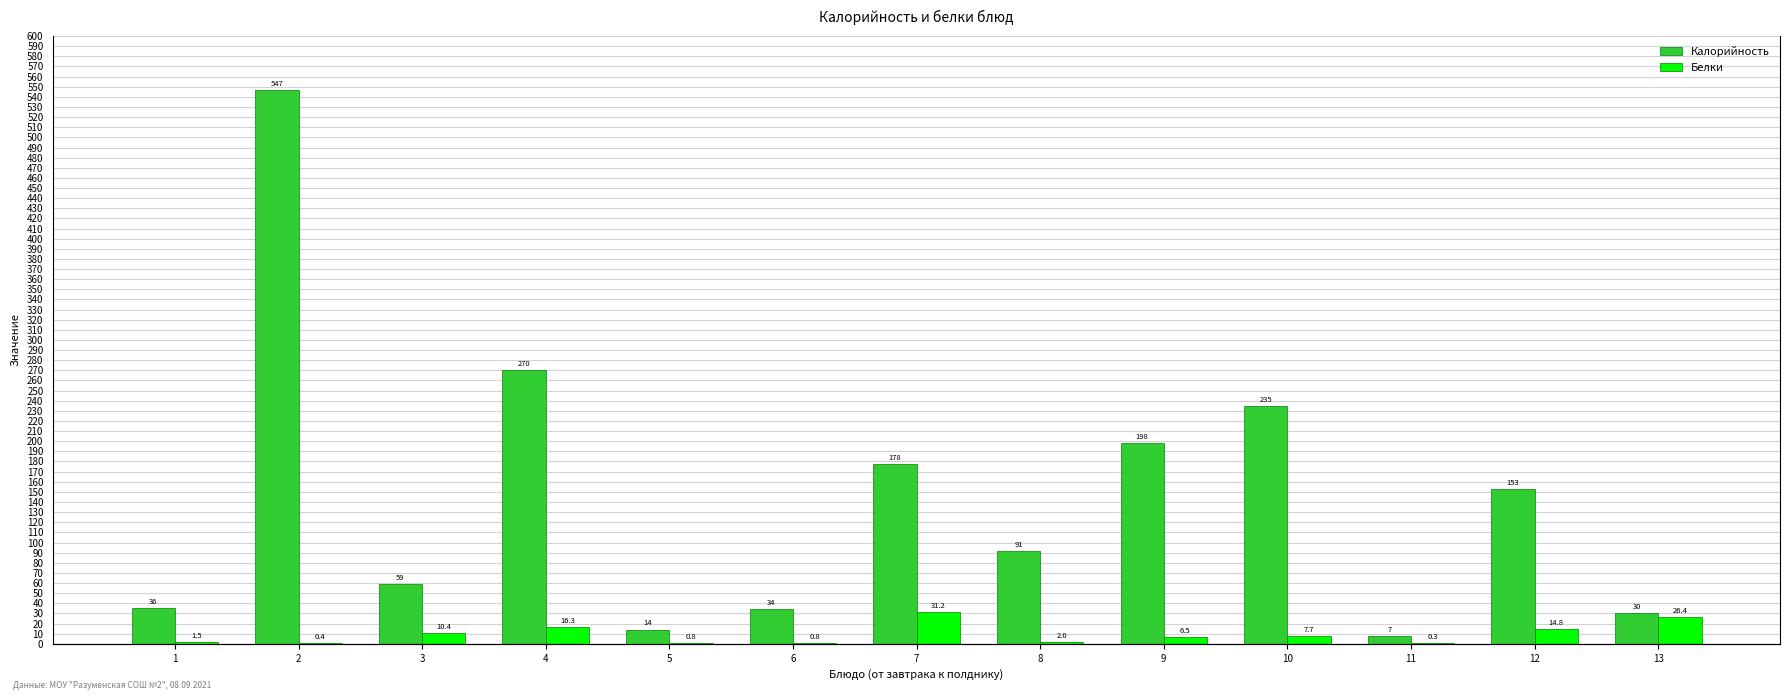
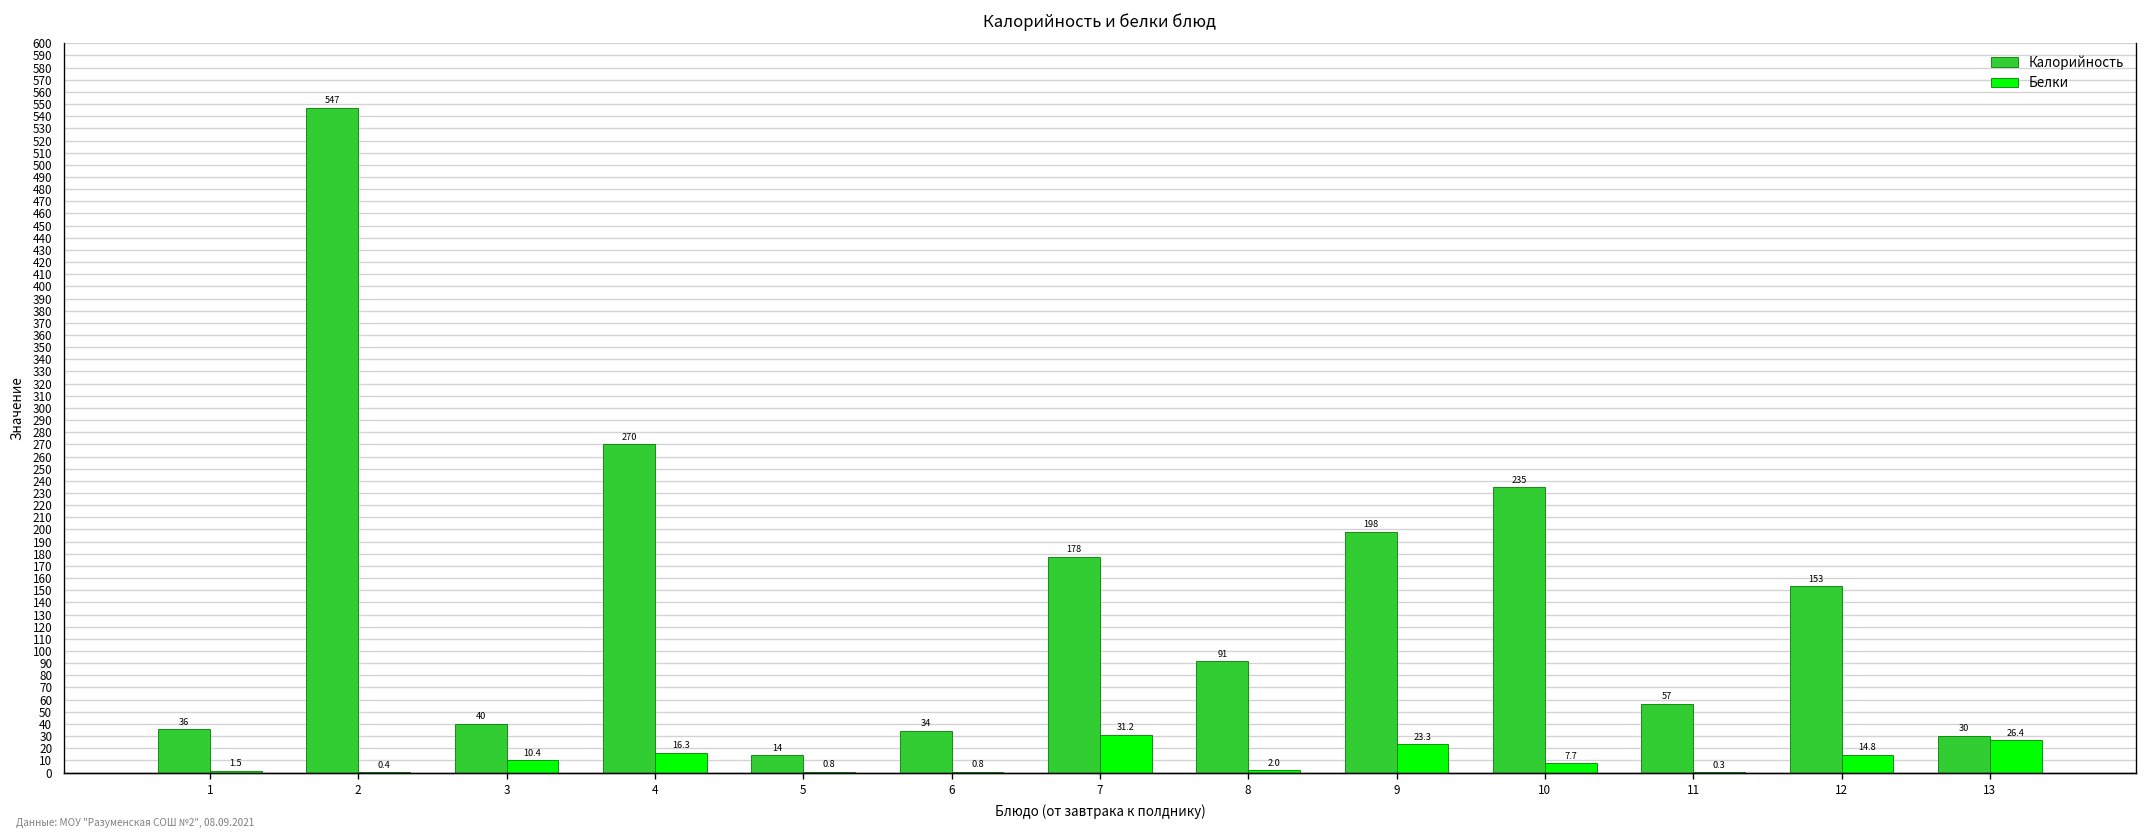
  {
    "Калорийность": {
      "1": 36,
      "2": 547,
-     "3": 59,
+     "3": 40,
      "4": 270,
      "5": 14,
      "6": 34,
      "7": 178,
      "8": 91,
      "9": 198,
      "10": 235,
-     "11": 7,
+     "11": 57,
      "12": 153,
      "13": 30
    },
    "Белки": {
      "1": 1.5,
      "2": 0.4,
      "3": 10.4,
      "4": 16.3,
      "5": 0.8,
      "6": 0.8,
      "7": 31.2,
      "8": 2.0,
-     "9": 6.5,
+     "9": 23.3,
      "10": 7.7,
      "11": 0.3,
      "12": 14.8,
      "13": 26.4
    }
  }
